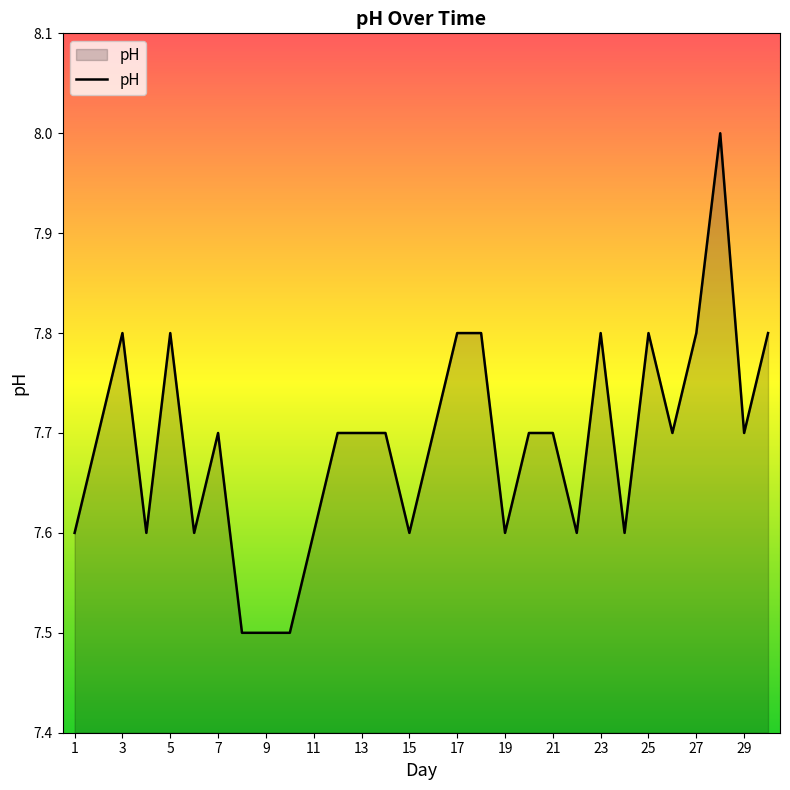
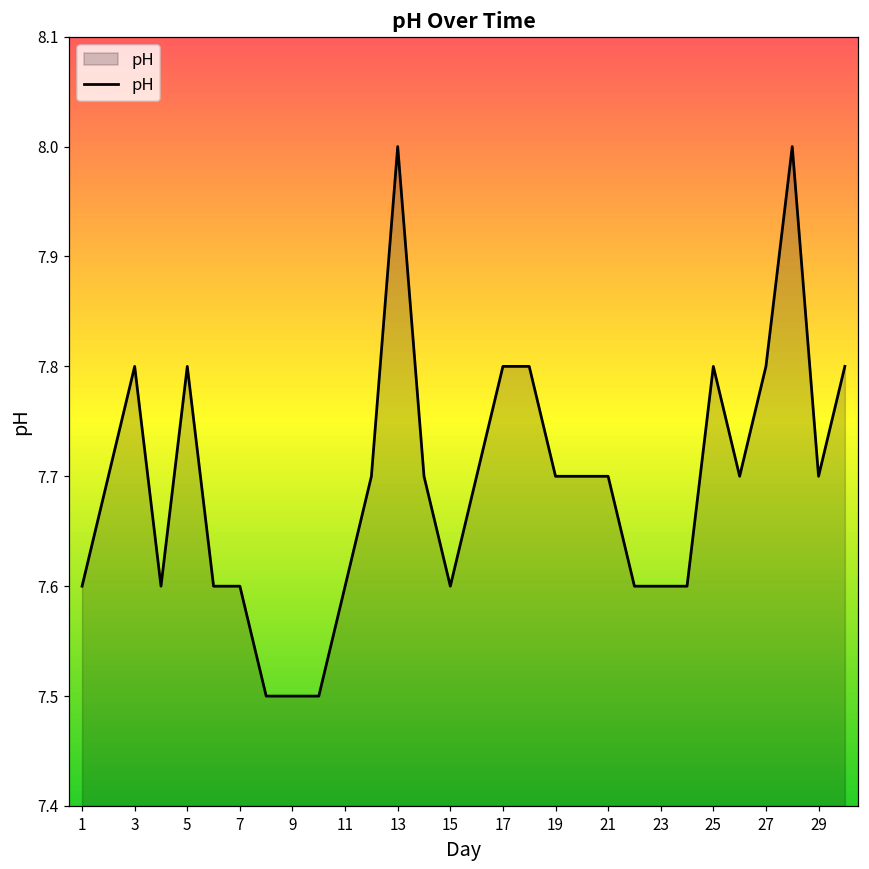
  {
    "1": 7.6,
    "3": 7.8,
    "5": 7.8,
-   "7": 7.7,
+   "7": 7.6,
    "9": 7.5,
    "11": 7.6,
-   "13": 7.7,
+   "13": 8.0,
    "15": 7.6,
    "17": 7.8,
-   "19": 7.6,
+   "19": 7.7,
    "21": 7.7,
-   "23": 7.8,
+   "23": 7.6,
    "25": 7.8,
    "27": 7.8,
    "29": 7.7
  }
